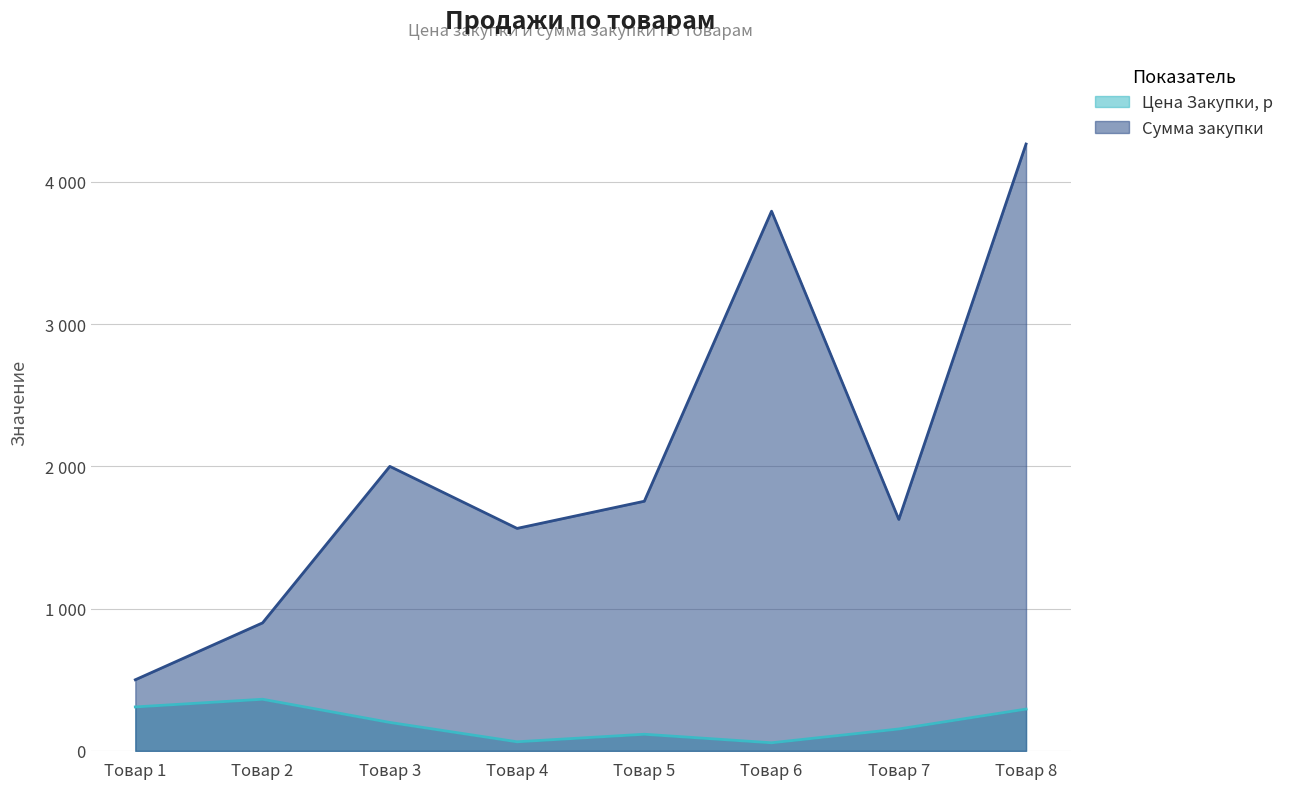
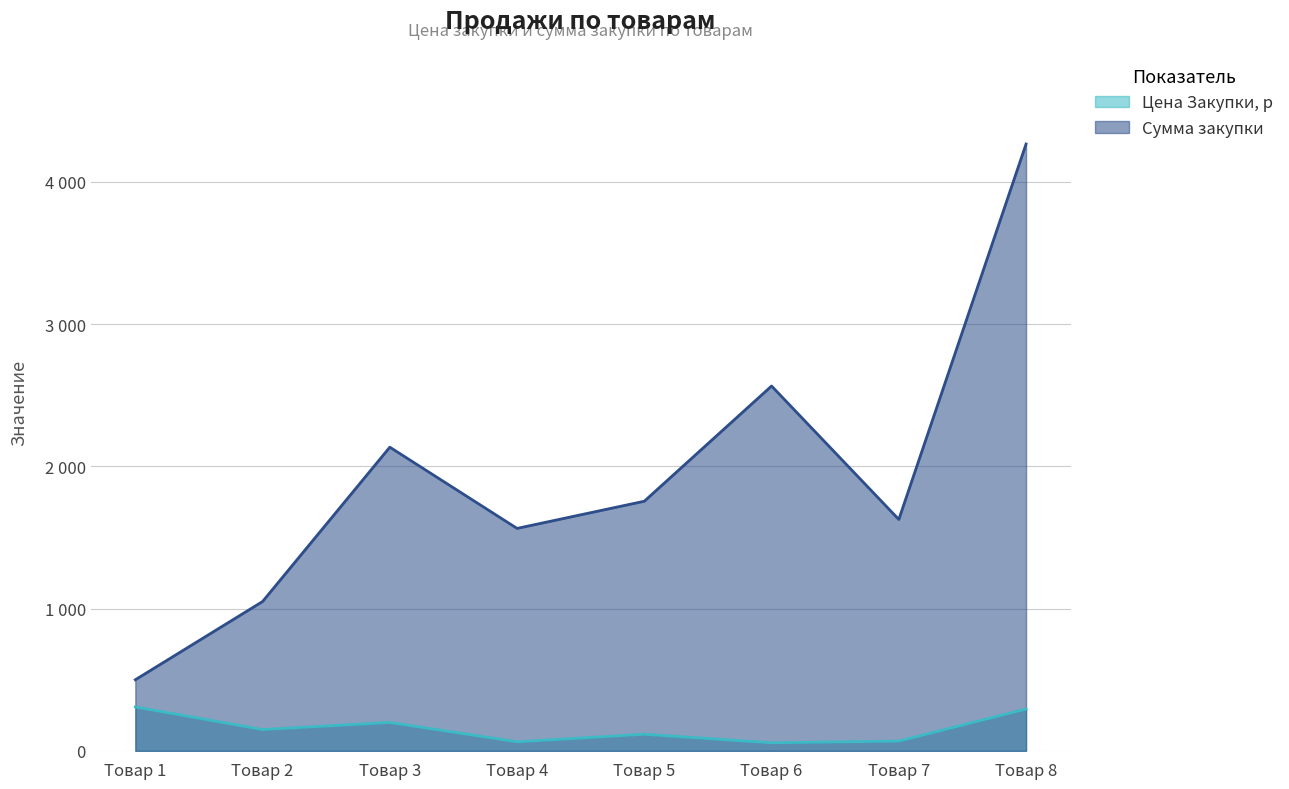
  {
    "Цена Закупки, р": {
      "Товар 1": 310,
-     "Товар 2": 360,
+     "Товар 2": 150,
      "Товар 3": 200,
      "Товар 4": 60,
      "Товар 5": 120,
      "Товар 6": 60,
-     "Товар 7": 150,
+     "Товар 7": 70,
      "Товар 8": 290
    },
    "Сумма закупки": {
      "Товар 1": 500,
-     "Товар 2": 900,
-     "Товар 3": 2000,
+     "Товар 2": 1050,
+     "Товар 3": 2140,
      "Товар 4": 1560,
      "Товар 5": 1760,
-     "Товар 6": 3790,
+     "Товар 6": 2570,
      "Товар 7": 1630,
      "Товар 8": 4270
    }
  }
